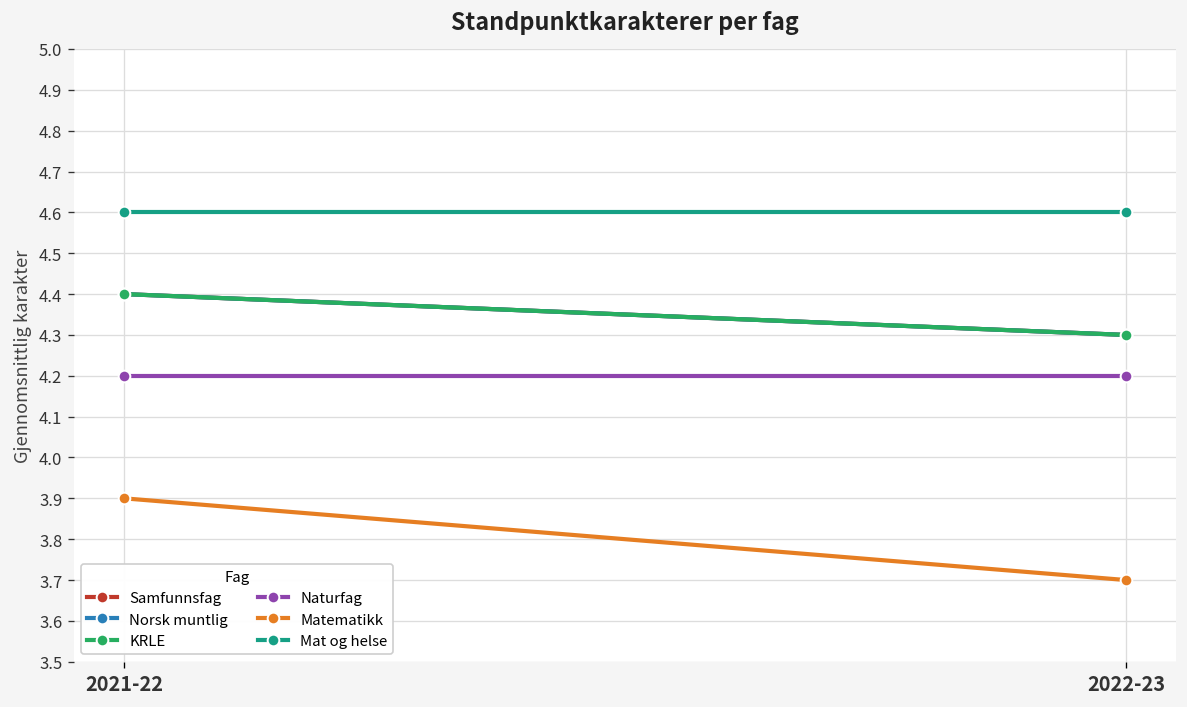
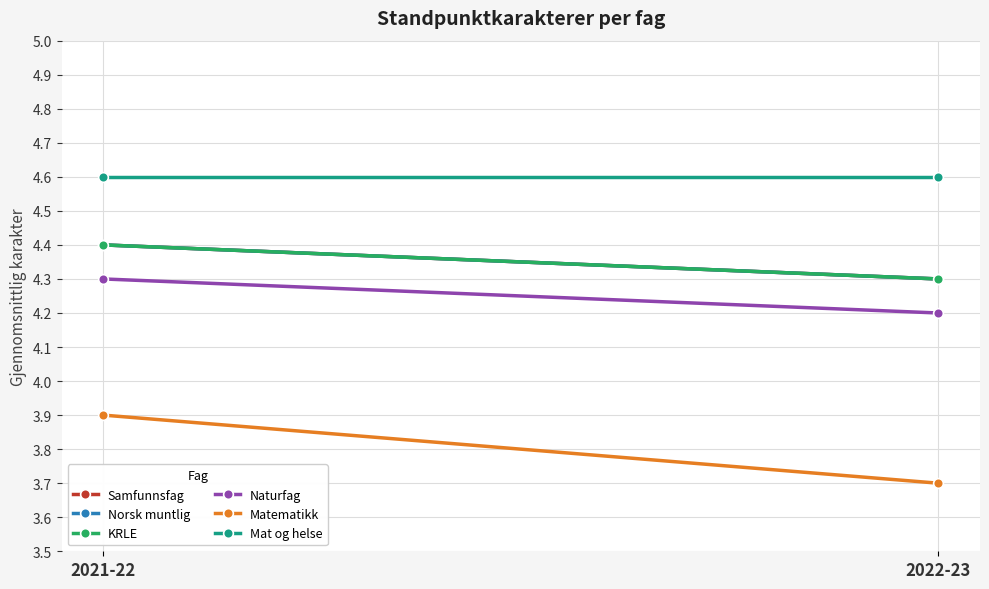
  {
    "Naturfag": {
-     "2021-22": 4.2,
+     "2021-22": 4.3,
      "2022-23": 4.2
    },
    "Matematikk": {
      "2021-22": 3.9,
      "2022-23": 3.7
    }
  }
